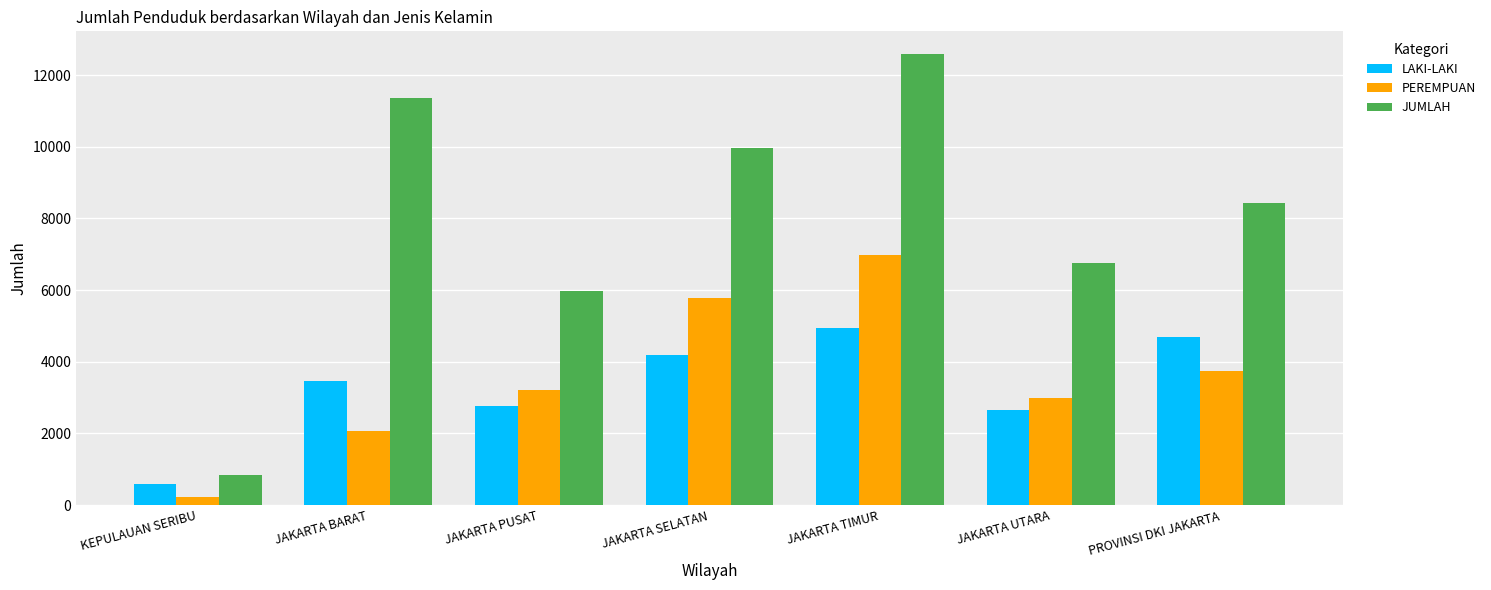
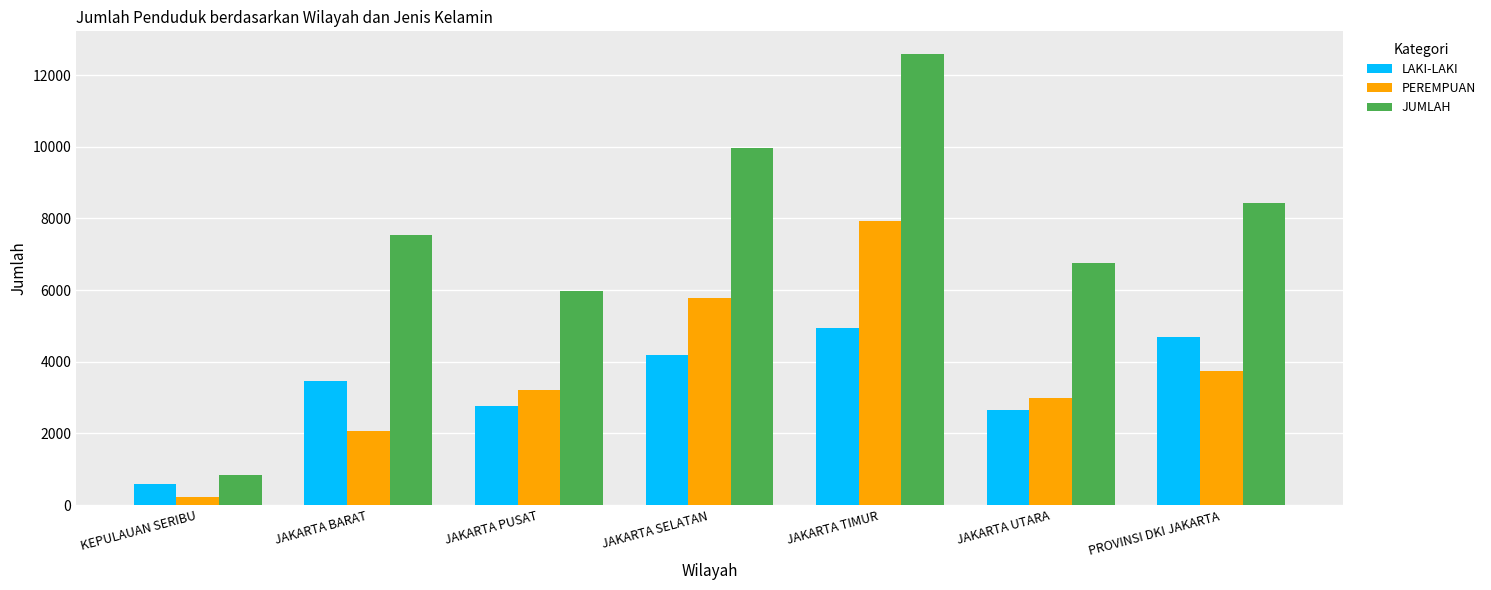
  {
    "LAKI-LAKI": {
      "KEPULAUAN SERIBU": 600,
      "JAKARTA BARAT": 3500,
      "JAKARTA PUSAT": 2800,
      "JAKARTA SELATAN": 4200,
      "JAKARTA TIMUR": 4900,
      "JAKARTA UTARA": 2700,
      "PROVINSI DKI JAKARTA": 4700
    },
    "PEREMPUAN": {
      "KEPULAUAN SERIBU": 200,
      "JAKARTA BARAT": 2100,
      "JAKARTA PUSAT": 3200,
      "JAKARTA SELATAN": 5800,
-     "JAKARTA TIMUR": 7000,
+     "JAKARTA TIMUR": 7900,
      "JAKARTA UTARA": 3000,
      "PROVINSI DKI JAKARTA": 3700
    },
    "JUMLAH": {
      "KEPULAUAN SERIBU": 800,
-     "JAKARTA BARAT": 11400,
+     "JAKARTA BARAT": 7500,
      "JAKARTA PUSAT": 6000,
      "JAKARTA SELATAN": 10000,
      "JAKARTA TIMUR": 12600,
      "JAKARTA UTARA": 6800,
      "PROVINSI DKI JAKARTA": 8400
    }
  }
